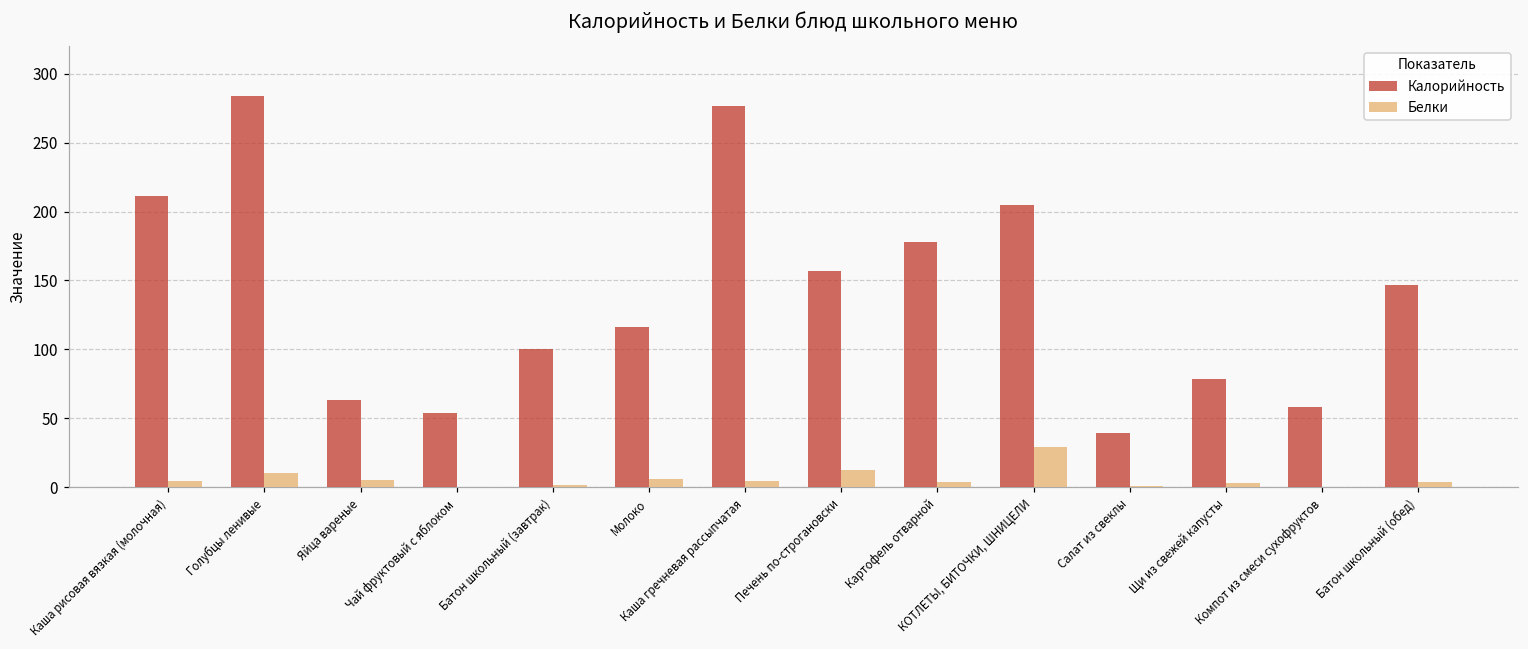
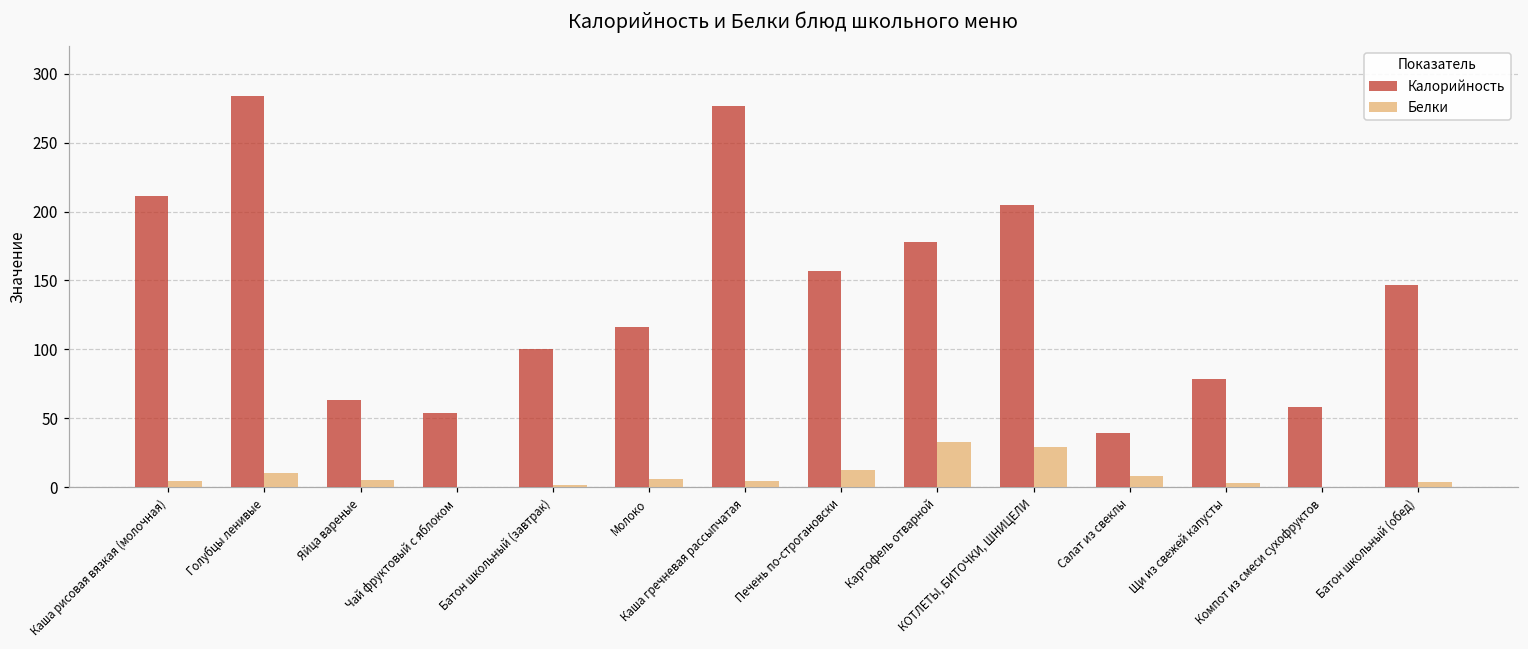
  {
    "Калорийность": {
      "Каша рисовая вязкая (молочная)": 211,
      "Голубцы ленивые": 284,
      "Яйца вареные": 63,
      "Чай фруктовый с яблоком": 54,
      "Батон школьный (завтрак)": 100,
      "Молоко": 116,
      "Каша гречневая рассыпчатая": 277,
      "Печень по-строгановски": 157,
      "Картофель отварной": 178,
      "КОТЛЕТЫ, БИТОЧКИ, ШНИЦЕЛИ": 205,
      "Салат из свеклы": 40,
      "Щи из свежей капусты": 78,
      "Компот из смеси сухофруктов": 58,
      "Батон школьный (обед)": 147
    },
    "Белки": {
      "Каша рисовая вязкая (молочная)": 5,
      "Голубцы ленивые": 10,
      "Яйца вареные": 5,
      "Молоко": 6,
      "Каша гречневая рассыпчатая": 4,
      "Печень по-строгановски": 12,
-     "Картофель отварной": 4,
+     "Картофель отварной": 33,
      "КОТЛЕТЫ, БИТОЧКИ, ШНИЦЕЛИ": 29,
-     "Салат из свеклы": 1,
+     "Салат из свеклы": 8,
      "Щи из свежей капусты": 3,
      "Компот из смеси сухофруктов": 0,
      "Батон школьный (обед)": 4
    }
  }
